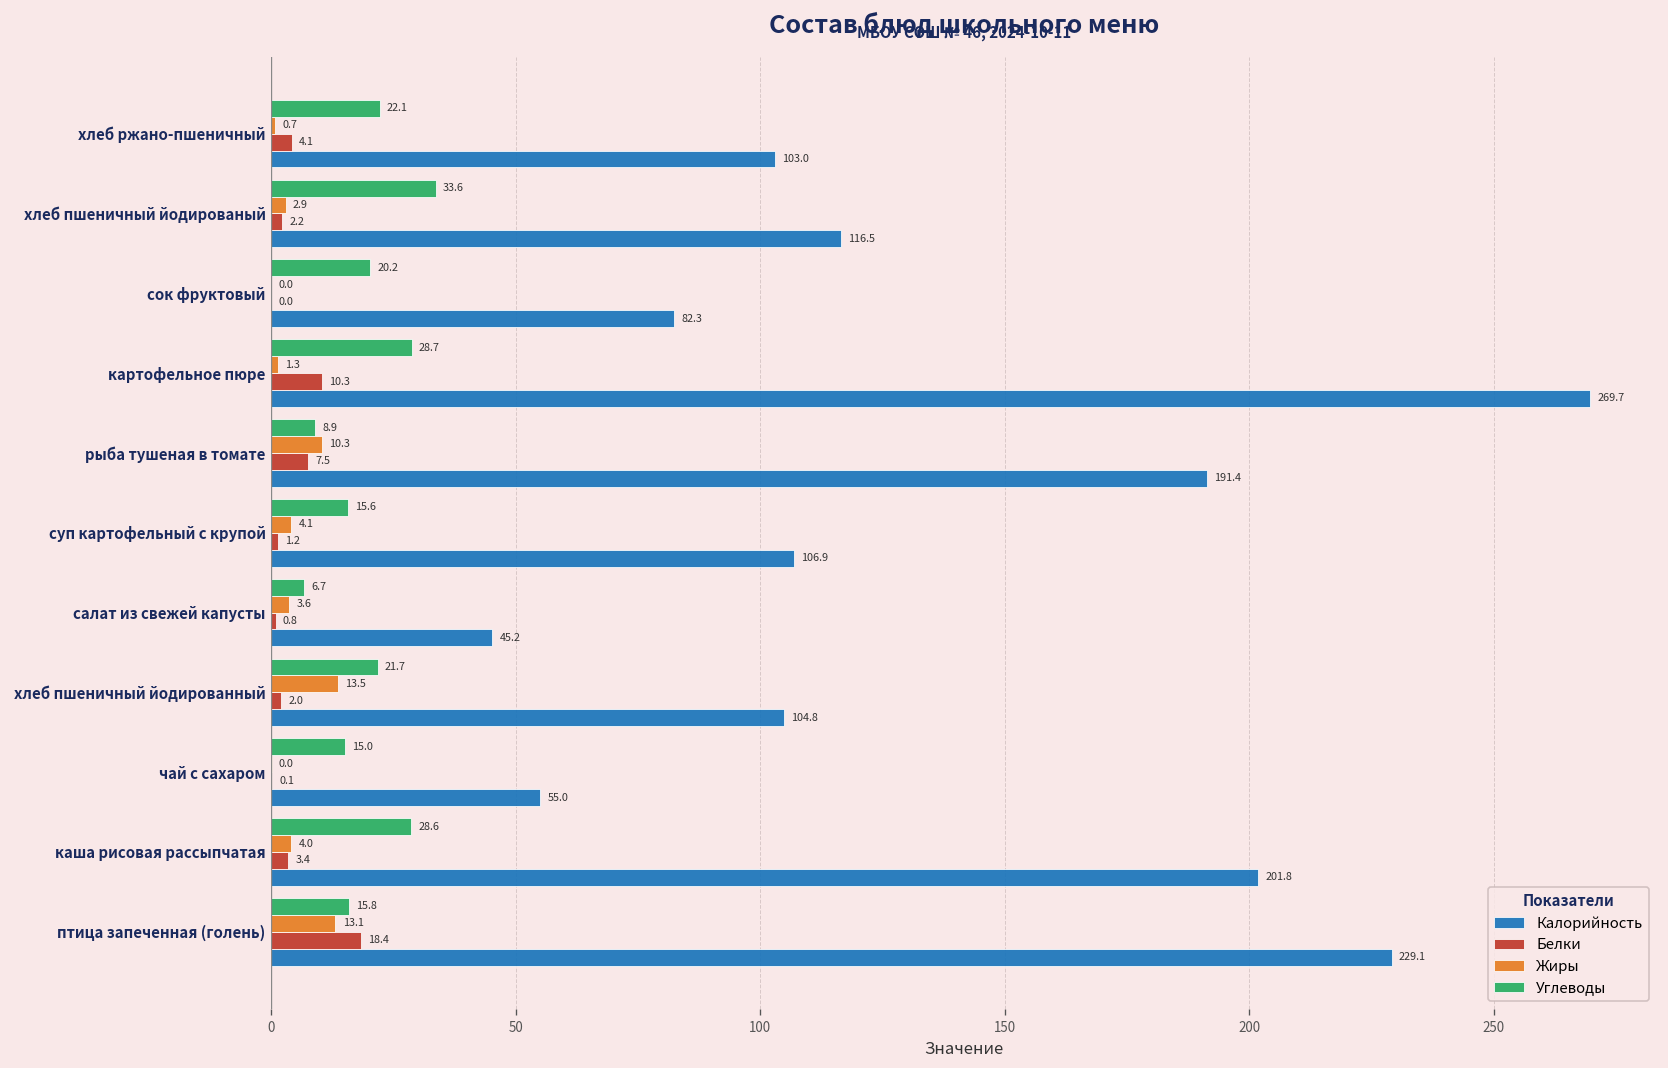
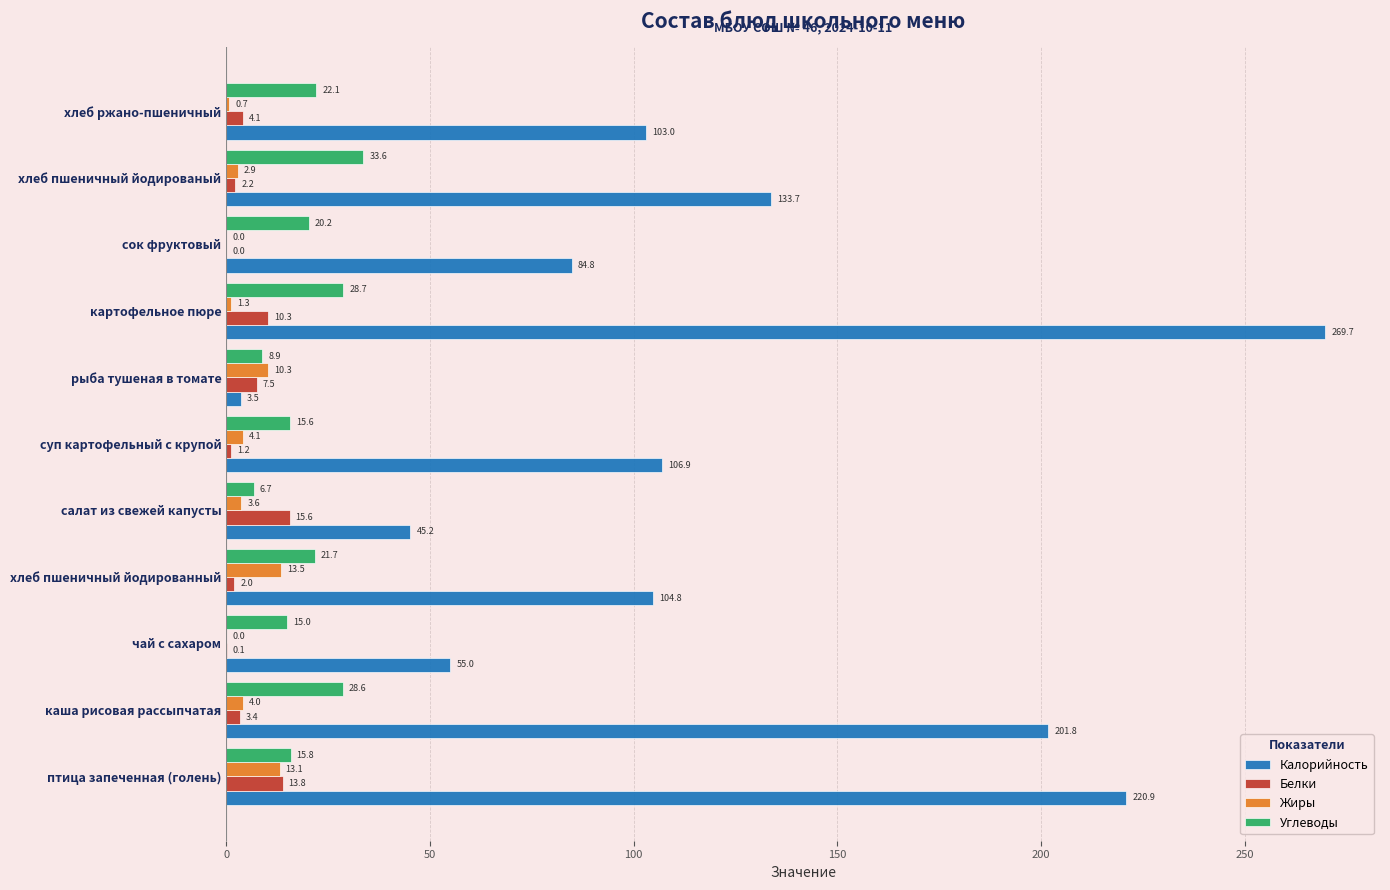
  {
    "Калорийность": {
      "хлеб ржано-пшеничный": 103.0,
-     "хлеб пшеничный йодированый": 116.5,
-     "сок фруктовый": 82.3,
+     "хлеб пшеничный йодированый": 133.7,
+     "сок фруктовый": 84.8,
      "картофельное пюре": 269.7,
-     "рыба тушеная в томате": 191.4,
+     "рыба тушеная в томате": 3.5,
      "суп картофельный с крупой": 106.9,
      "салат из свежей капусты": 45.2,
      "хлеб пшеничный йодированный": 104.8,
      "чай с сахаром": 55.0,
      "каша рисовая рассыпчатая": 201.8,
-     "птица запеченная (голень)": 229.1
+     "птица запеченная (голень)": 220.9
    },
    "Белки": {
      "хлеб ржано-пшеничный": 4.1,
      "хлеб пшеничный йодированый": 2.2,
      "сок фруктовый": 0.0,
      "картофельное пюре": 10.3,
      "рыба тушеная в томате": 7.5,
      "суп картофельный с крупой": 1.2,
-     "салат из свежей капусты": 0.8,
+     "салат из свежей капусты": 15.6,
      "хлеб пшеничный йодированный": 2.0,
      "чай с сахаром": 0.1,
      "каша рисовая рассыпчатая": 3.4,
-     "птица запеченная (голень)": 18.4
+     "птица запеченная (голень)": 13.8
    },
    "Жиры": {
      "хлеб ржано-пшеничный": 0.7,
      "хлеб пшеничный йодированый": 2.9,
      "сок фруктовый": 0.0,
      "картофельное пюре": 1.3,
      "рыба тушеная в томате": 10.3,
      "суп картофельный с крупой": 4.1,
      "салат из свежей капусты": 3.6,
      "хлеб пшеничный йодированный": 13.5,
      "чай с сахаром": 0.0,
      "каша рисовая рассыпчатая": 4.0,
      "птица запеченная (голень)": 13.1
    },
    "Углеводы": {
      "хлеб ржано-пшеничный": 22.1,
      "хлеб пшеничный йодированый": 33.6,
      "сок фруктовый": 20.2,
      "картофельное пюре": 28.7,
      "рыба тушеная в томате": 8.9,
      "суп картофельный с крупой": 15.6,
      "салат из свежей капусты": 6.7,
      "хлеб пшеничный йодированный": 21.7,
      "чай с сахаром": 15.0,
      "каша рисовая рассыпчатая": 28.6,
      "птица запеченная (голень)": 15.8
    }
  }
